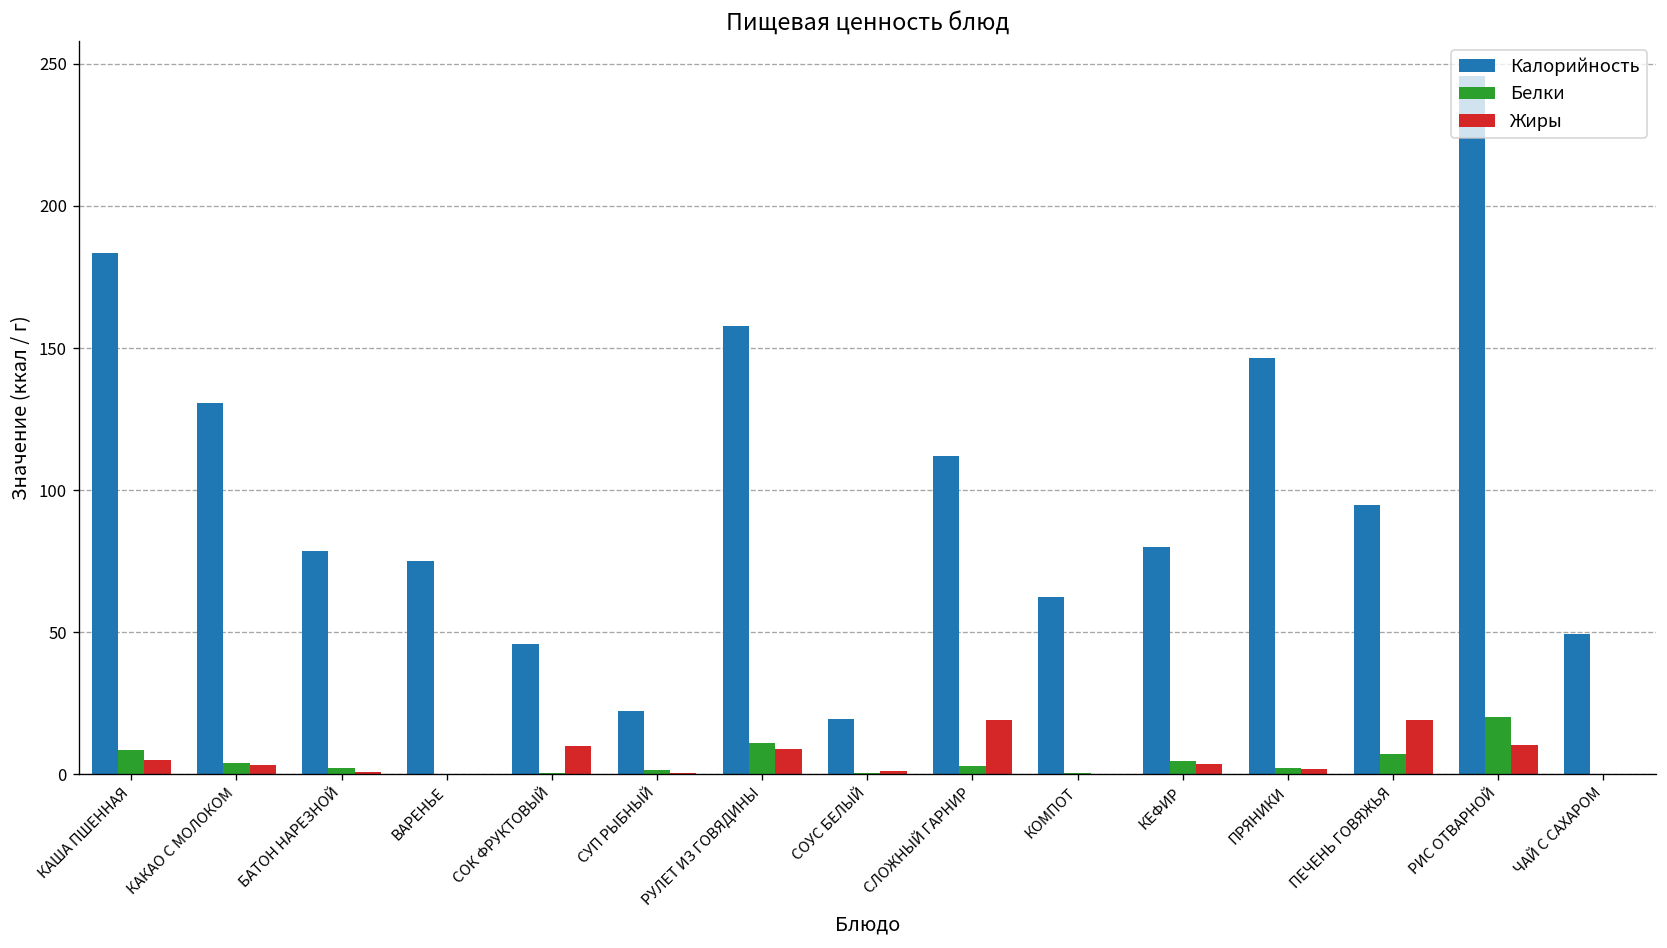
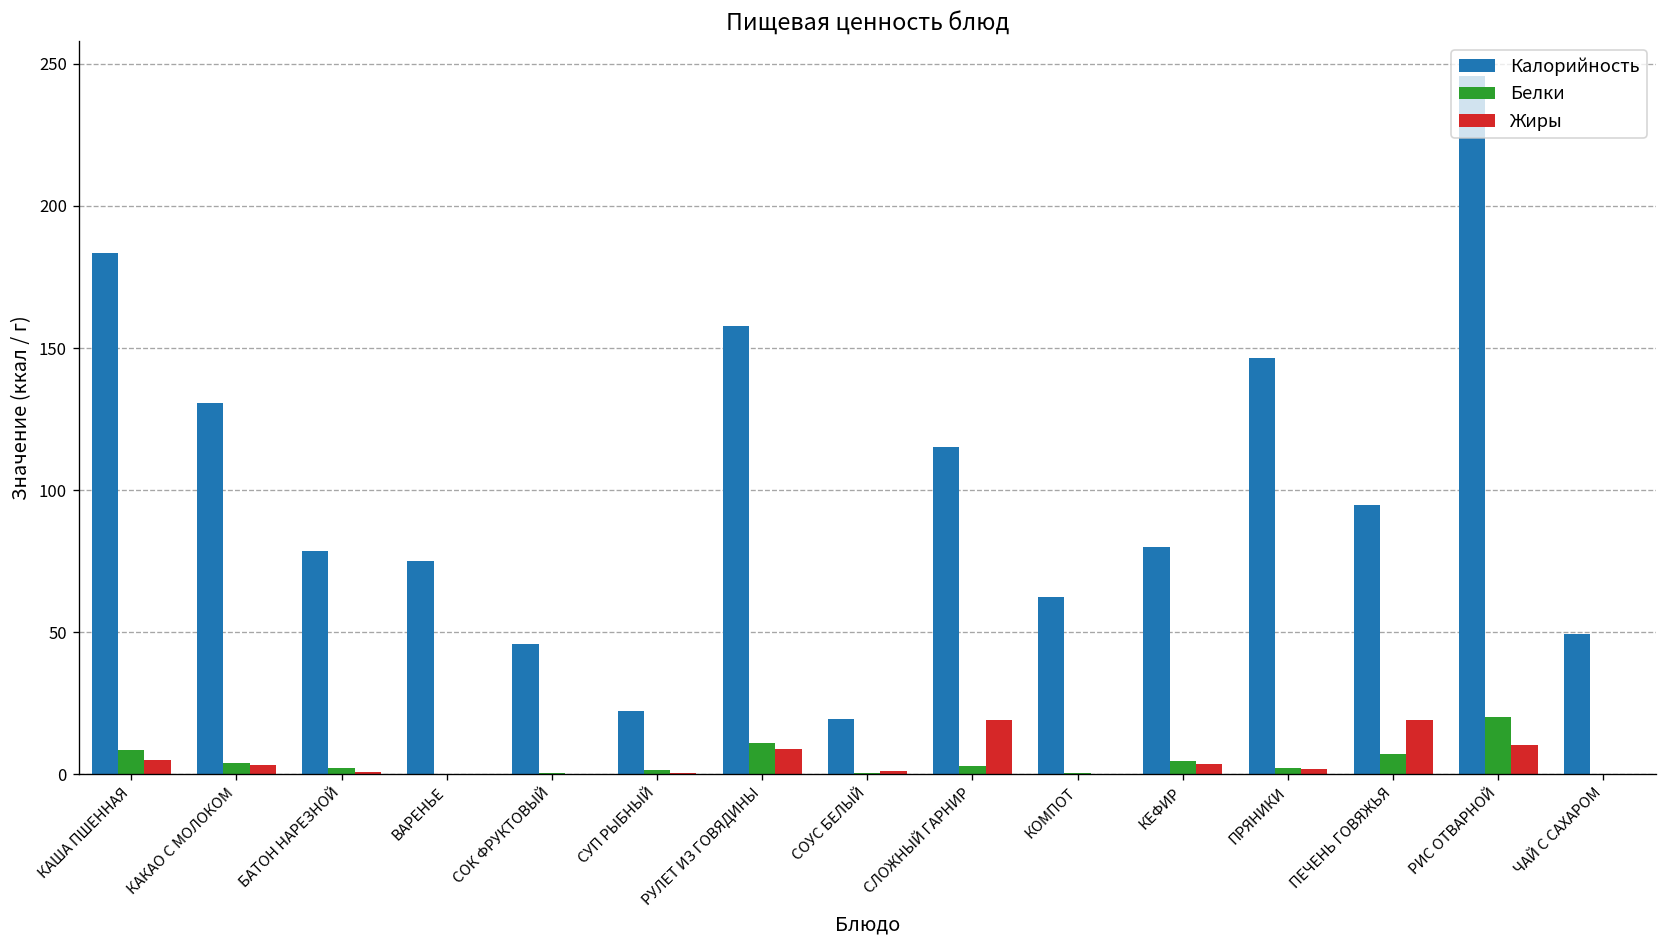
  {
    "Калорийность": {
      "КАША ПШЕННАЯ": 184,
      "КАКАО С МОЛОКОМ": 131,
      "БАТОН НАРЕЗНОЙ": 79,
      "ВАРЕНЬЕ": 75,
      "СОК ФРУКТОВЫЙ": 46,
      "СУП РЫБНЫЙ": 22,
      "РУЛЕТ ИЗ ГОВЯДИНЫ": 158,
      "СОУС БЕЛЫЙ": 19,
-     "СЛОЖНЫЙ ГАРНИР": 112,
+     "СЛОЖНЫЙ ГАРНИР": 115,
      "КОМПОТ": 62,
      "КЕФИР": 80,
      "ПРЯНИКИ": 146,
      "ПЕЧЕНЬ ГОВЯЖЬЯ": 95,
      "ЧАЙ С САХАРОМ": 49
    },
    "Белки": {
      "КАША ПШЕННАЯ": 9,
      "КАКАО С МОЛОКОМ": 4,
      "БАТОН НАРЕЗНОЙ": 2,
      "СУП РЫБНЫЙ": 1,
      "РУЛЕТ ИЗ ГОВЯДИНЫ": 11,
      "СЛОЖНЫЙ ГАРНИР": 3,
      "КЕФИР": 5,
      "ПРЯНИКИ": 2,
      "ПЕЧЕНЬ ГОВЯЖЬЯ": 7,
      "РИС ОТВАРНОЙ": 20,
      "ЧАЙ С САХАРОМ": 0
    },
    "Жиры": {
      "КАША ПШЕННАЯ": 5,
      "КАКАО С МОЛОКОМ": 3,
-     "СОК ФРУКТОВЫЙ": 10,
+     "СОК ФРУКТОВЫЙ": 0,
      "РУЛЕТ ИЗ ГОВЯДИНЫ": 9,
      "СОУС БЕЛЫЙ": 1,
      "СЛОЖНЫЙ ГАРНИР": 19,
      "КЕФИР": 4,
      "ПРЯНИКИ": 2,
      "ПЕЧЕНЬ ГОВЯЖЬЯ": 19,
      "РИС ОТВАРНОЙ": 10,
      "ЧАЙ С САХАРОМ": 0
    }
  }
